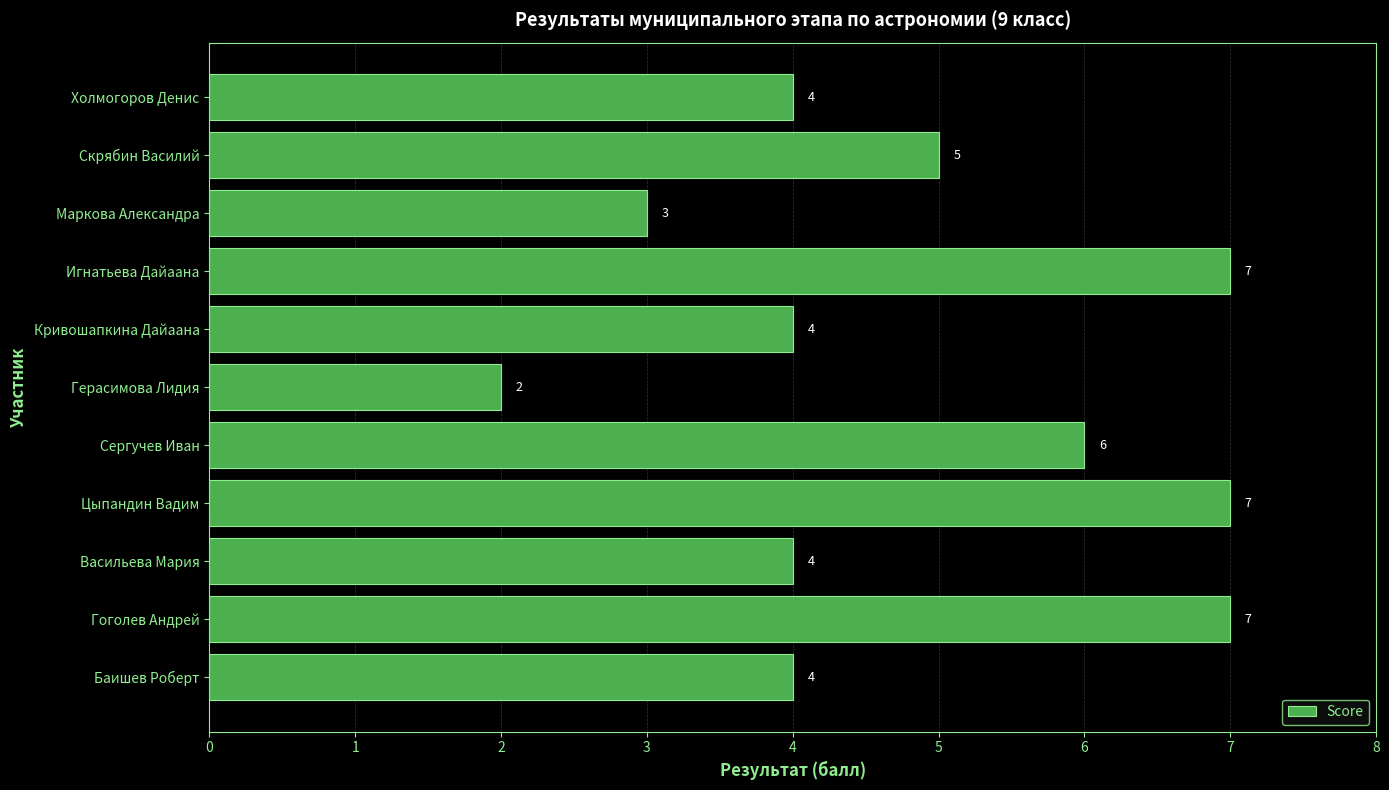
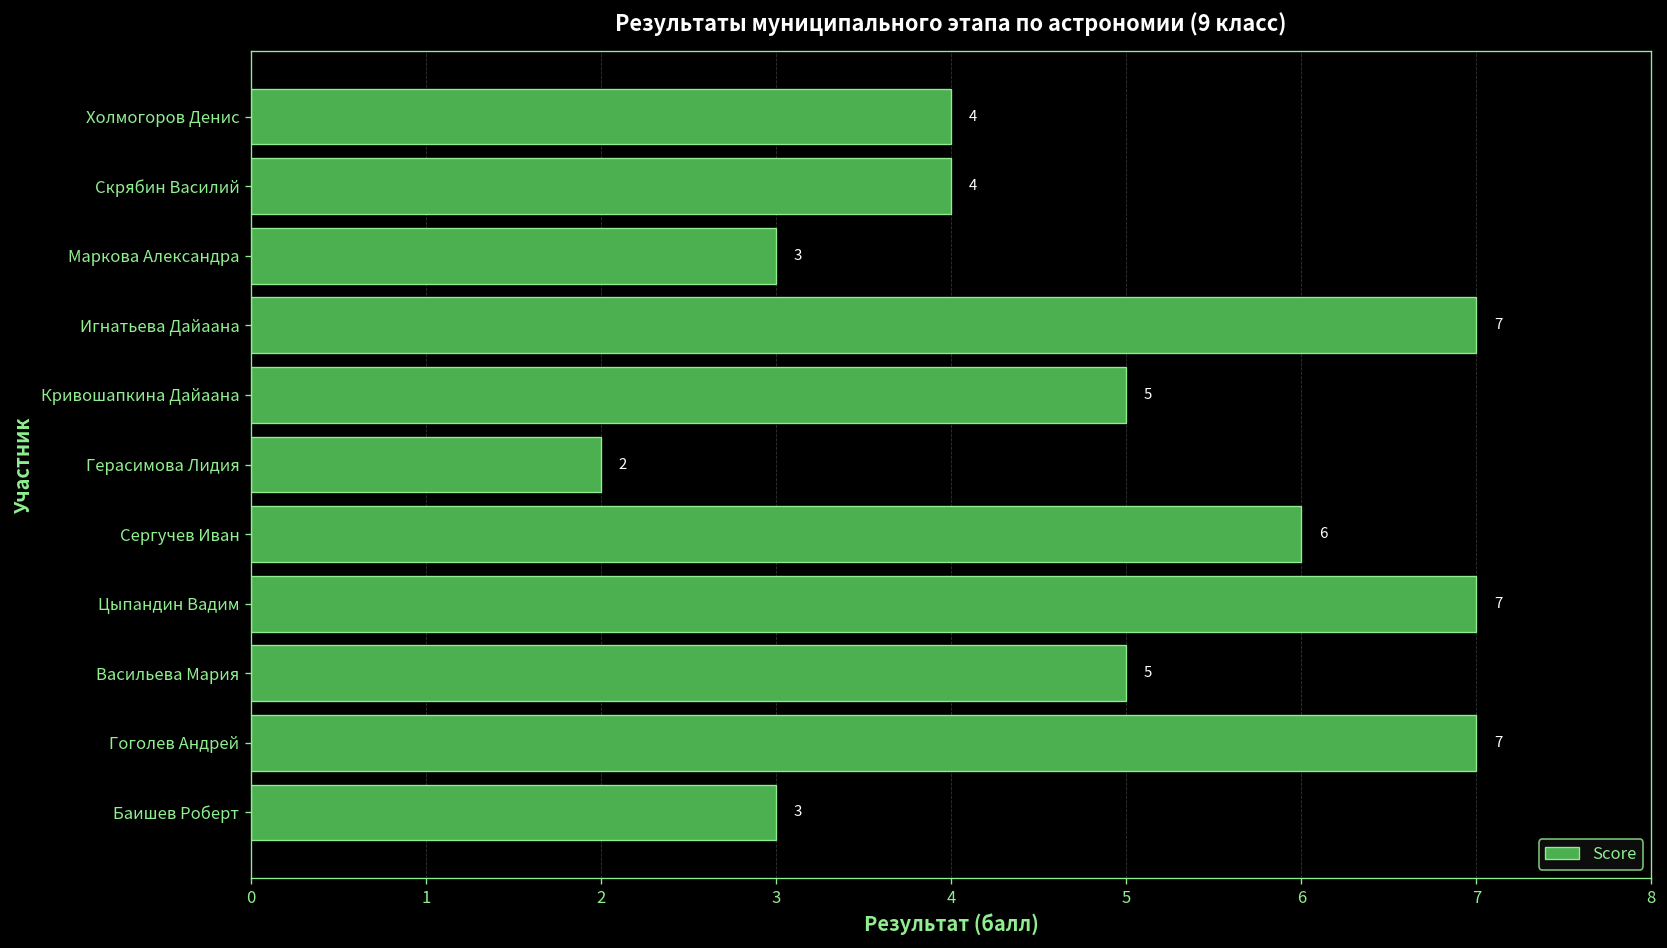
  {
    "Холмогоров Денис": 4,
-   "Скрябин Василий": 5,
+   "Скрябин Василий": 4,
    "Маркова Александра": 3,
    "Игнатьева Дайаана": 7,
-   "Кривошапкина Дайаана": 4,
+   "Кривошапкина Дайаана": 5,
    "Герасимова Лидия": 2,
    "Сергучев Иван": 6,
    "Цыпандин Вадим": 7,
-   "Васильева Мария": 4,
+   "Васильева Мария": 5,
    "Гоголев Андрей": 7,
-   "Баишев Роберт": 4
+   "Баишев Роберт": 3
  }
